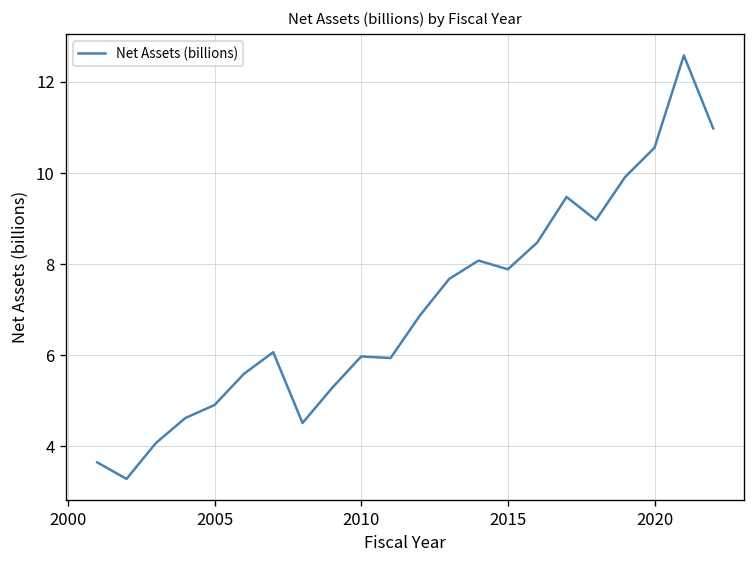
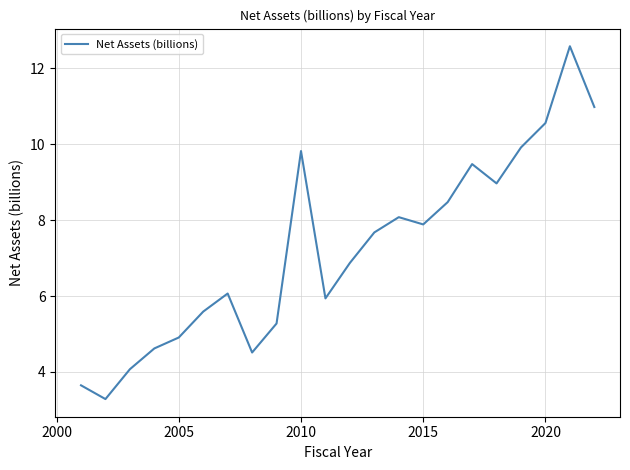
  {
    "2005": 4.9,
-   "2010": 6.0,
+   "2010": 9.8,
    "2015": 7.9,
    "2020": 10.6
  }
